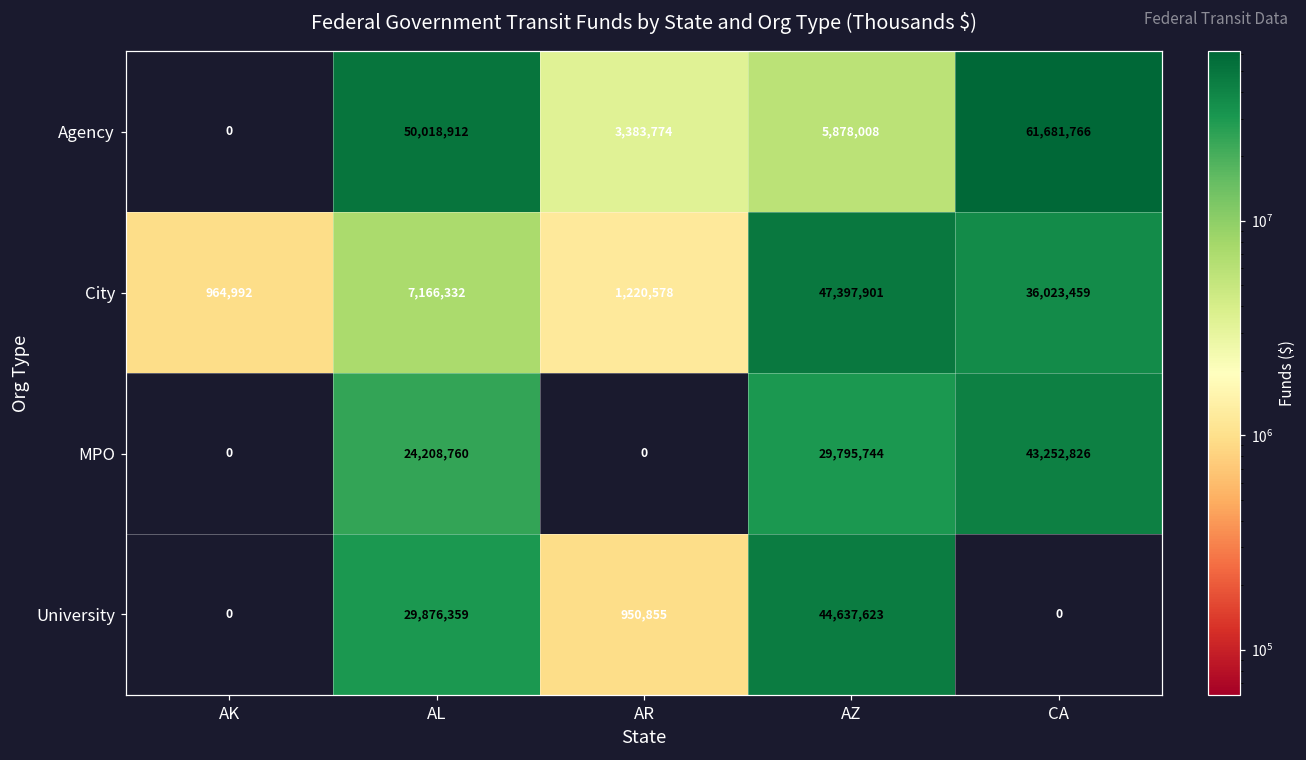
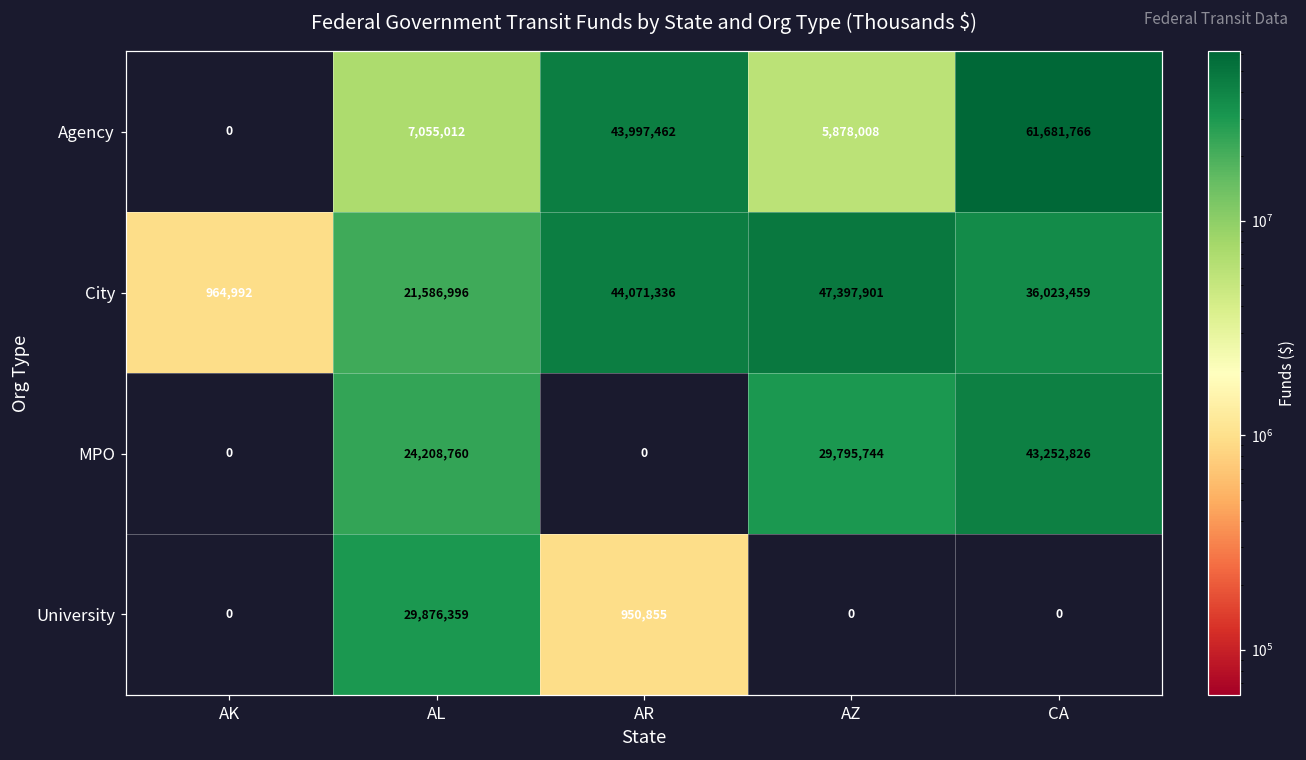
  {
    "Agency": {
      "AK": "0",
-     "AL": "50,018,912",
-     "AR": "3,383,774",
+     "AL": "7,055,012",
+     "AR": "43,997,462",
      "AZ": "5,878,008",
      "CA": "61,681,766"
    },
    "City": {
      "AK": "964,992",
-     "AL": "7,166,332",
-     "AR": "1,220,578",
+     "AL": "21,586,996",
+     "AR": "44,071,336",
      "AZ": "47,397,901",
      "CA": "36,023,459"
    },
    "MPO": {
      "AK": "0",
      "AL": "24,208,760",
      "AR": "0",
      "AZ": "29,795,744",
      "CA": "43,252,826"
    },
    "University": {
      "AK": "0",
      "AL": "29,876,359",
      "AR": "950,855",
-     "AZ": "44,637,623",
+     "AZ": "0",
      "CA": "0"
    }
  }
